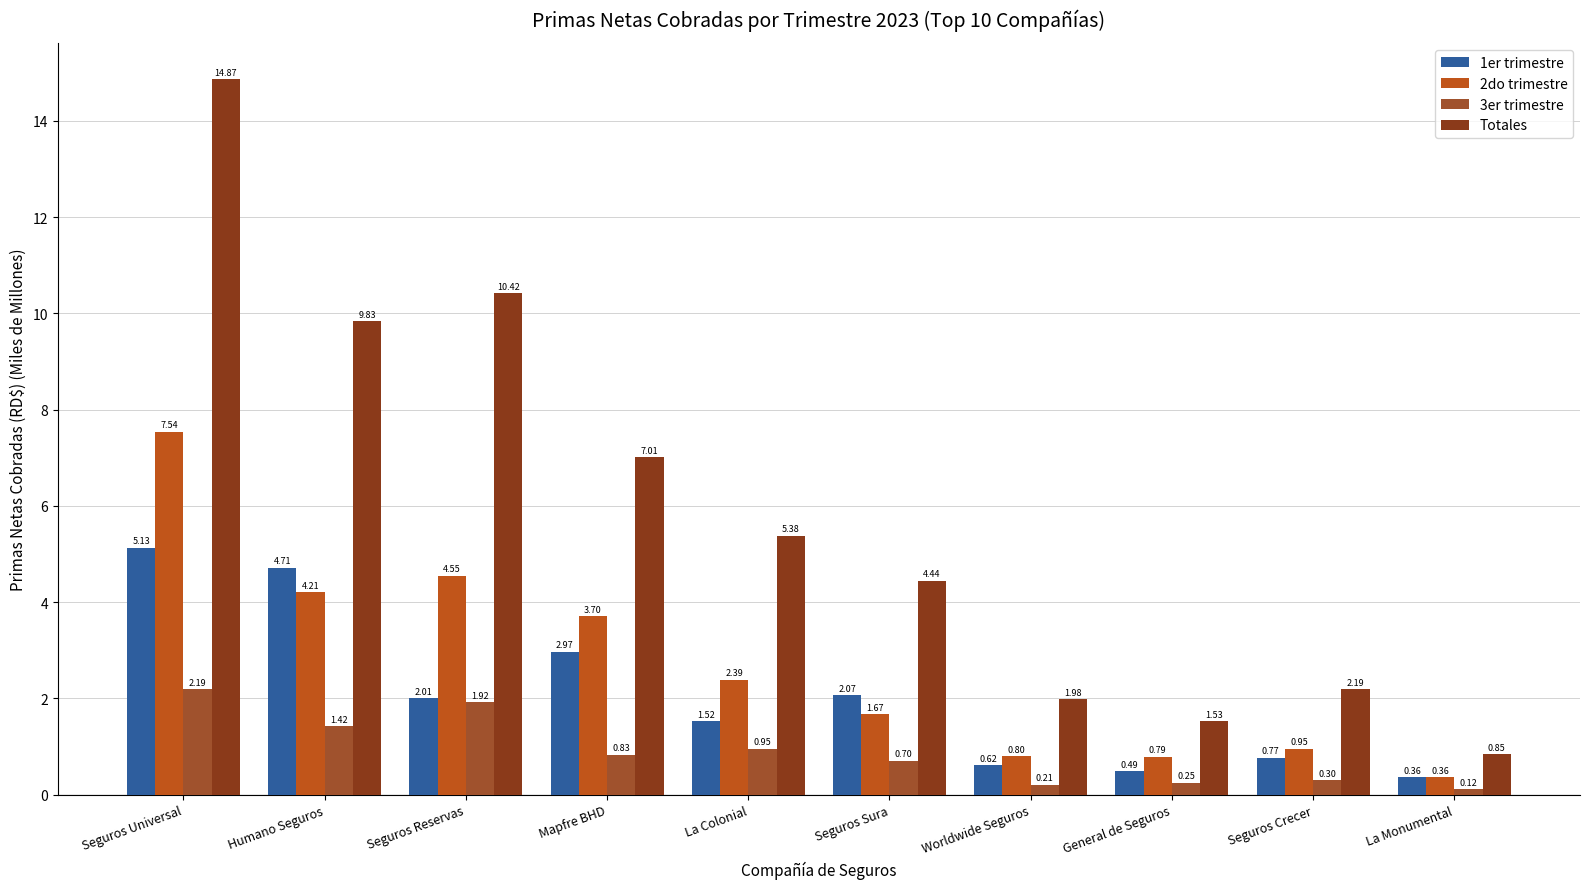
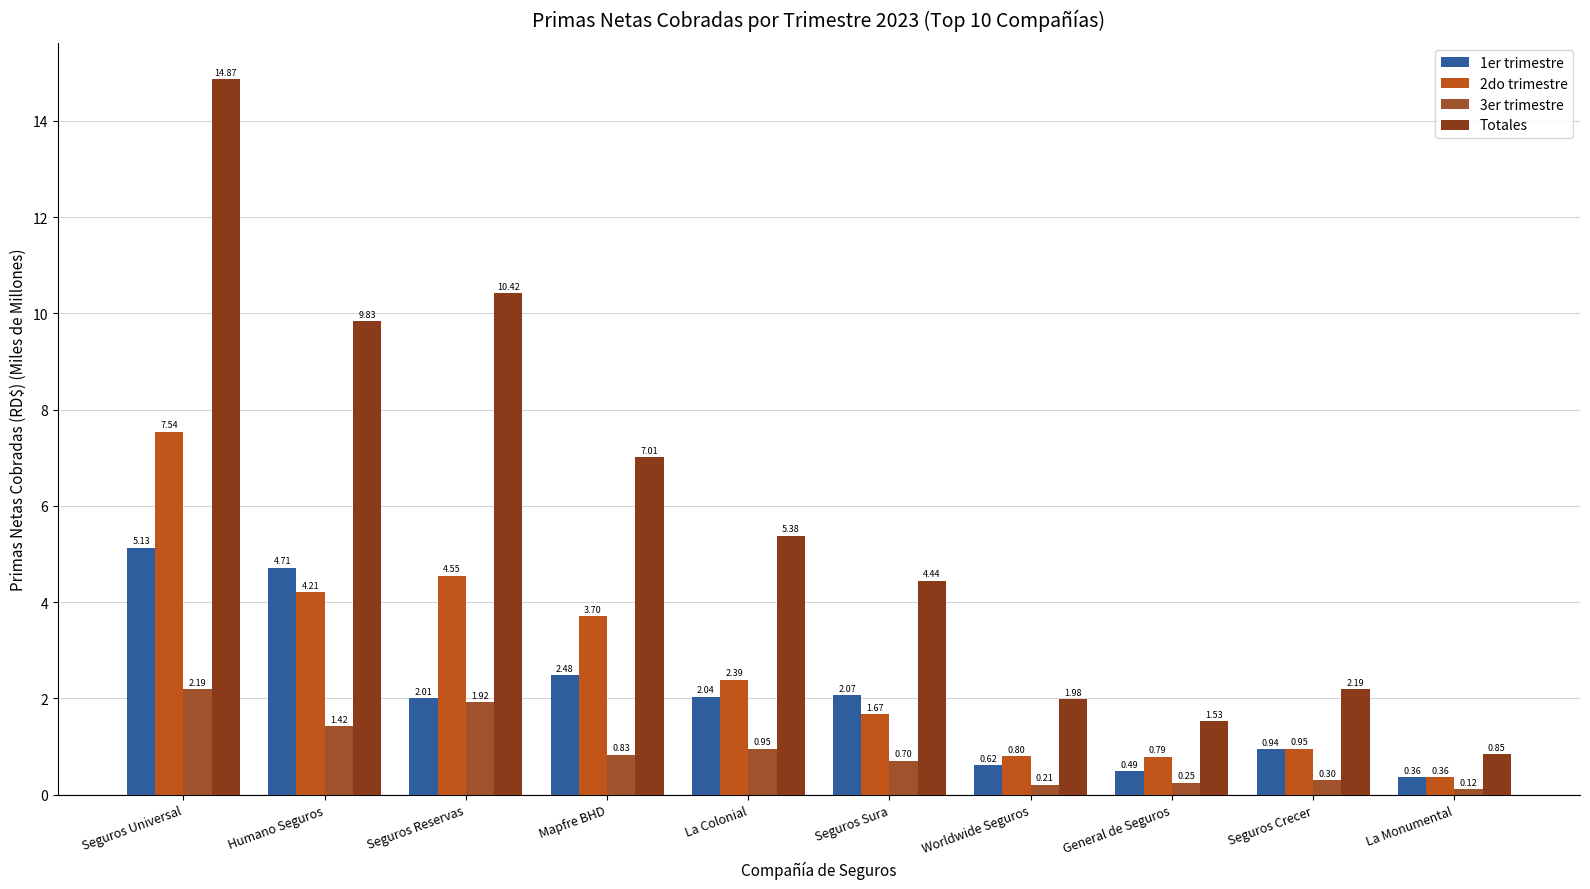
  {
    "1er trimestre": {
      "Seguros Universal": 5.13,
      "Humano Seguros": 4.71,
      "Seguros Reservas": 2.01,
-     "Mapfre BHD": 2.97,
-     "La Colonial": 1.52,
+     "Mapfre BHD": 2.48,
+     "La Colonial": 2.04,
      "Seguros Sura": 2.07,
      "Worldwide Seguros": 0.62,
      "General de Seguros": 0.49,
-     "Seguros Crecer": 0.77,
+     "Seguros Crecer": 0.94,
      "La Monumental": 0.36
    }
  }
